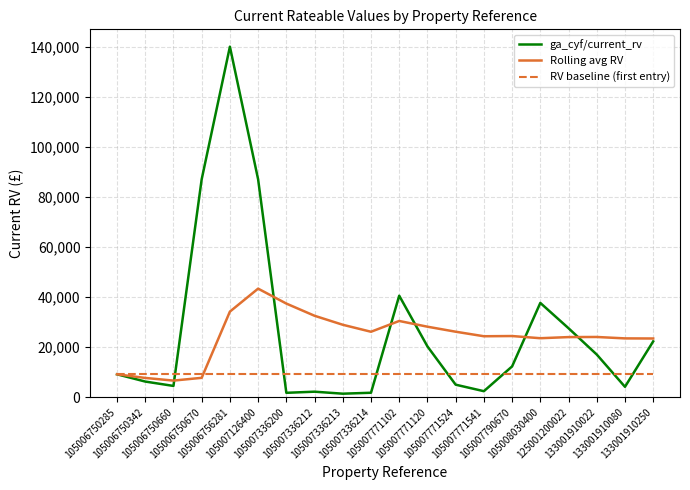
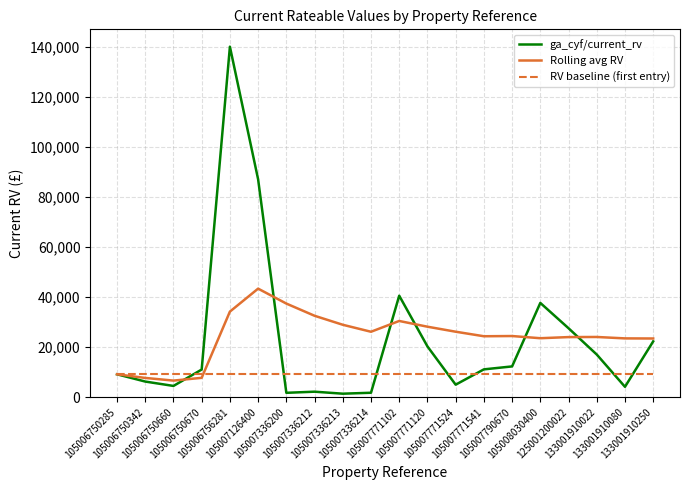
  {
    "ga_cyf/current_rv": {
      "105006750342": "6,000",
      "105006750660": "4,000",
-     "105006750670": "87,000",
+     "105006750670": "11,000",
      "105006756281": "140,000",
      "105007126400": "87,000",
      "105007336200": "2,000",
      "105007336212": "2,000",
      "105007336213": "1,000",
      "105007336214": "2,000",
      "105007771102": "41,000",
      "105007771120": "20,000",
      "105007771524": "5,000",
-     "105007771541": "2,000",
+     "105007771541": "11,000",
      "105007790670": "12,000",
      "105008030400": "38,000",
      "125001200022": "28,000",
      "133001910022": "17,000",
      "133001910080": "4,000",
      "133001910250": "22,000"
    }
  }
